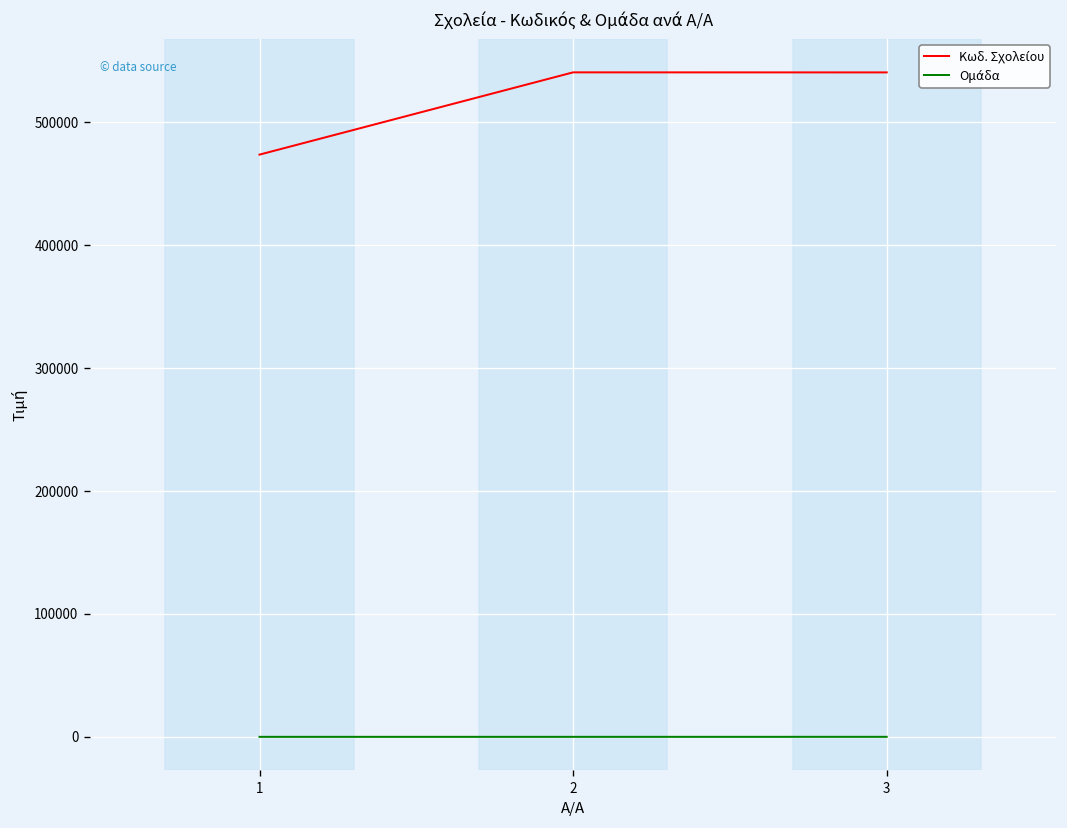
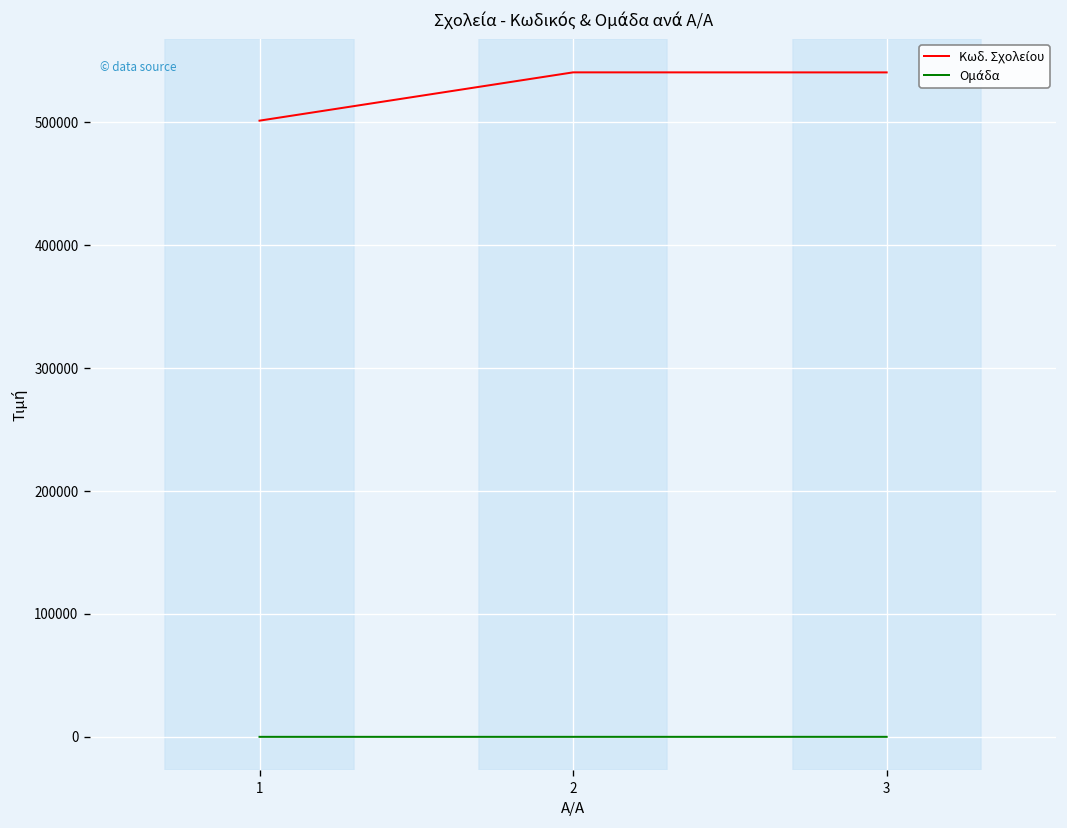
  {
    "Κωδ. Σχολείου": {
-     "1": 474000,
+     "1": 501000,
      "2": 541000,
      "3": 541000
    },
    "Ομάδα": {
      "1": 0,
      "2": 0,
      "3": 0
    }
  }
